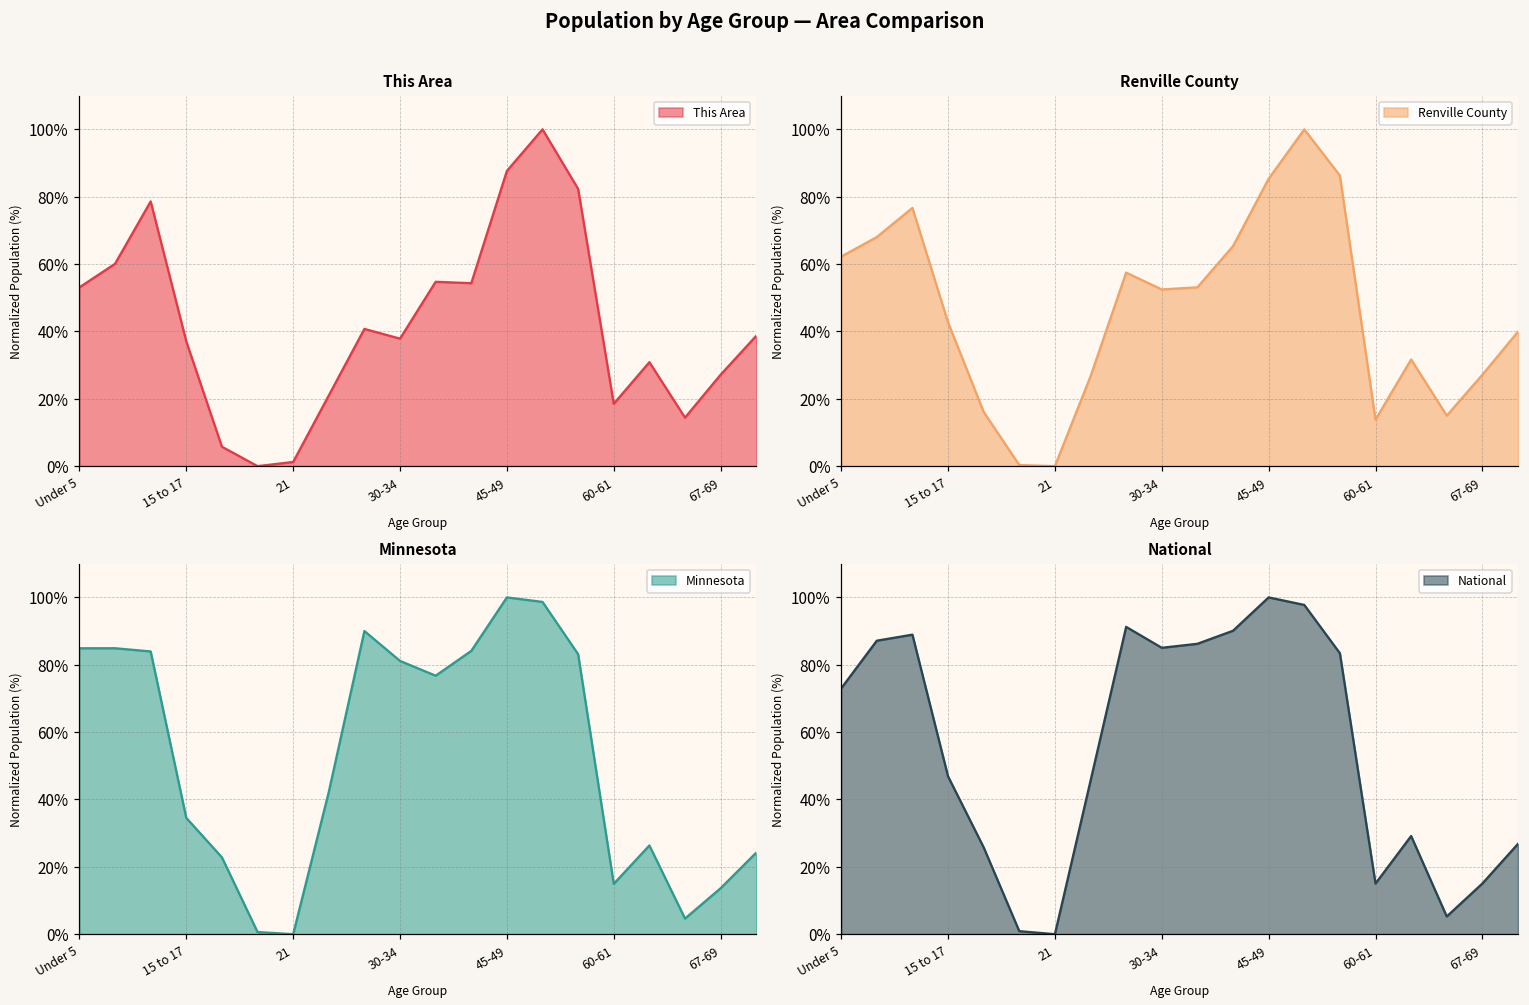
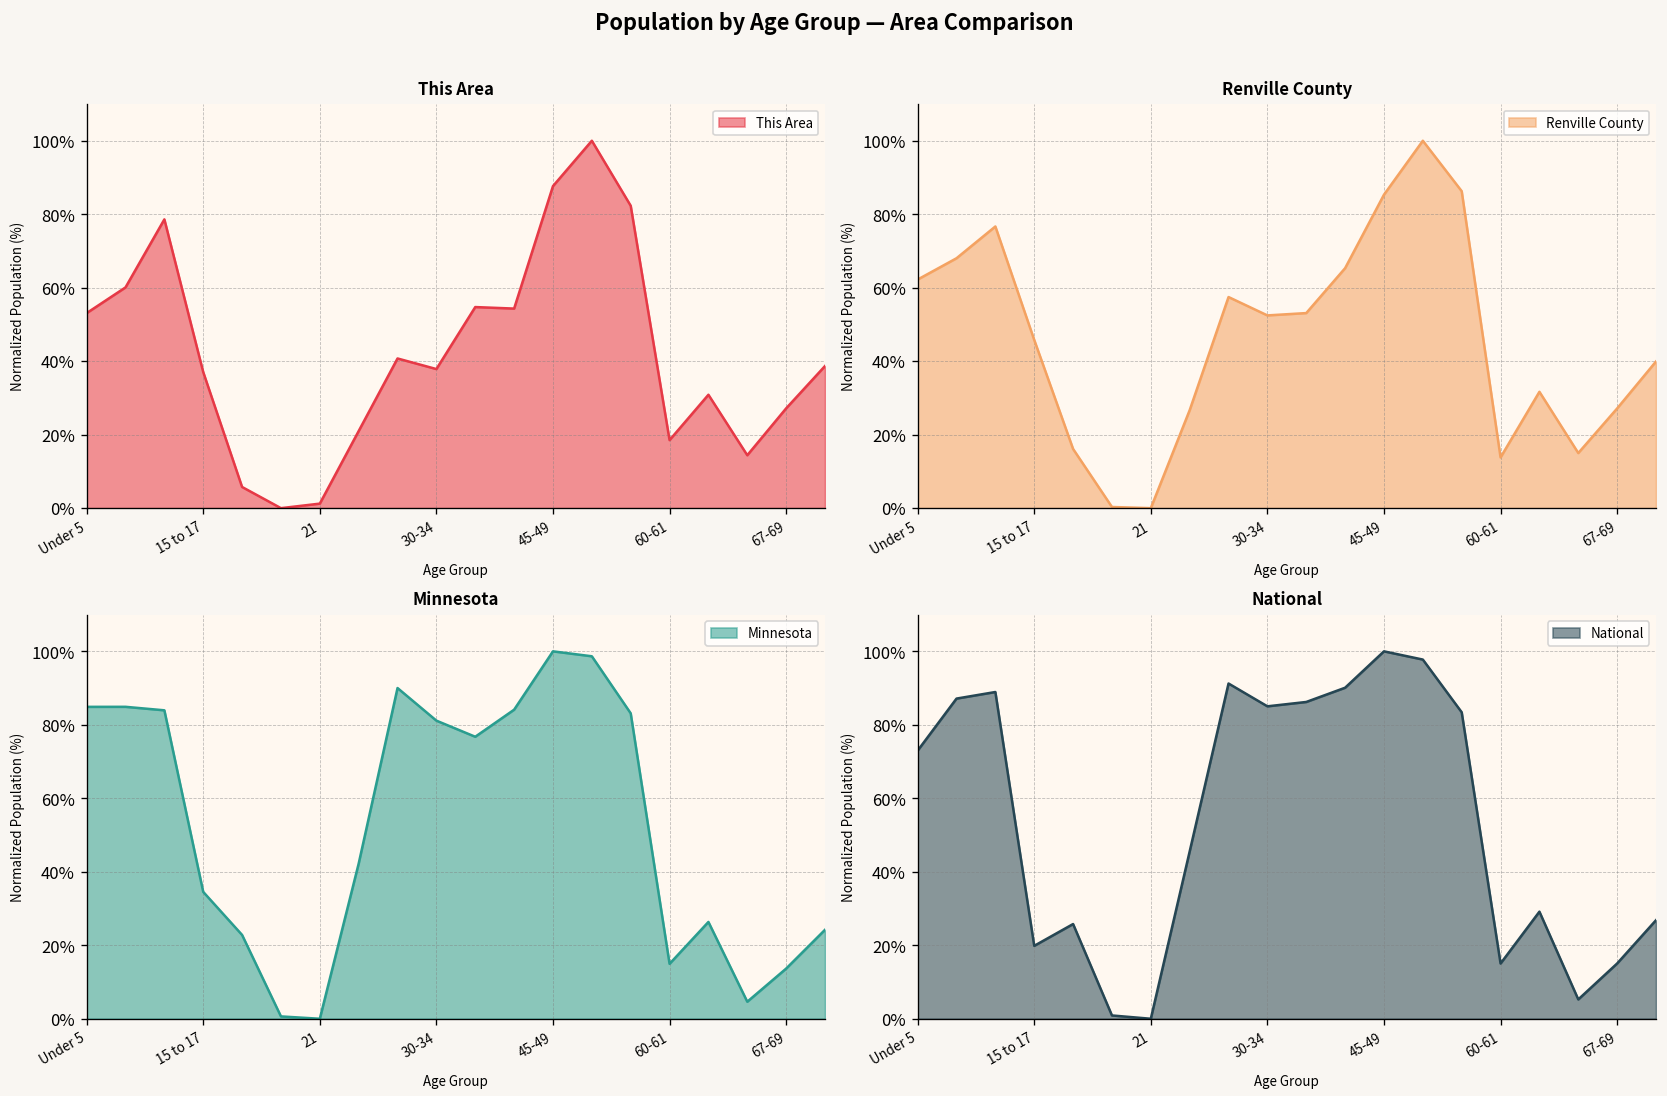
  {
    "This Area": {
      "Under 5": "53%",
      "15 to 17": "37%",
      "21": "1%",
      "30-34": "38%",
      "45-49": "88%",
      "60-61": "19%",
      "67-69": "27%"
    },
    "Renville County": {
      "Under 5": "62%",
-     "15 to 17": "43%",
+     "15 to 17": "46%",
      "21": "0%",
      "30-34": "52%",
      "45-49": "85%",
      "60-61": "14%",
      "67-69": "27%"
    },
    "Minnesota": {
      "Under 5": "85%",
      "15 to 17": "35%",
      "21": "0%",
      "30-34": "81%",
      "45-49": "100%",
      "60-61": "15%",
      "67-69": "14%"
    },
    "National": {
      "Under 5": "73%",
-     "15 to 17": "47%",
+     "15 to 17": "20%",
      "21": "0%",
      "30-34": "85%",
      "45-49": "100%",
      "60-61": "15%",
      "67-69": "15%"
    }
  }
